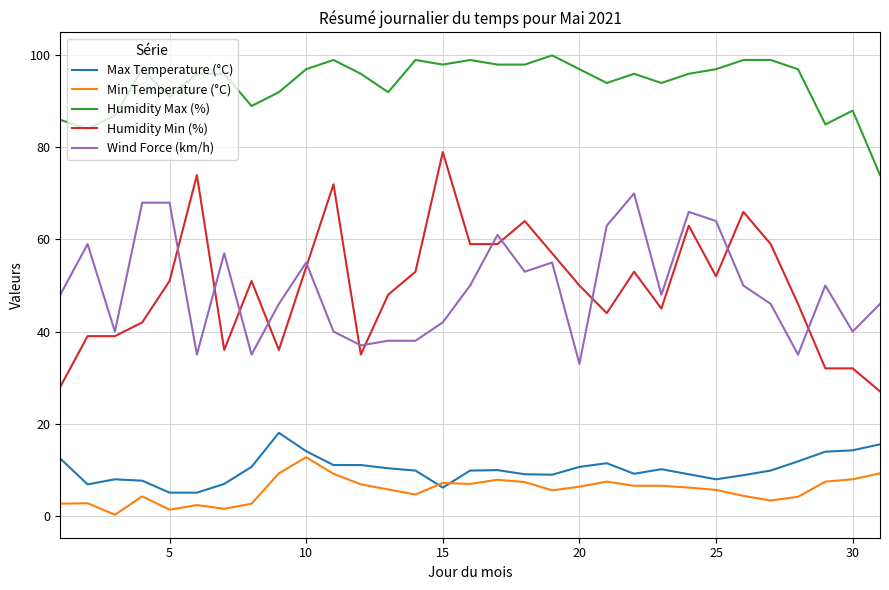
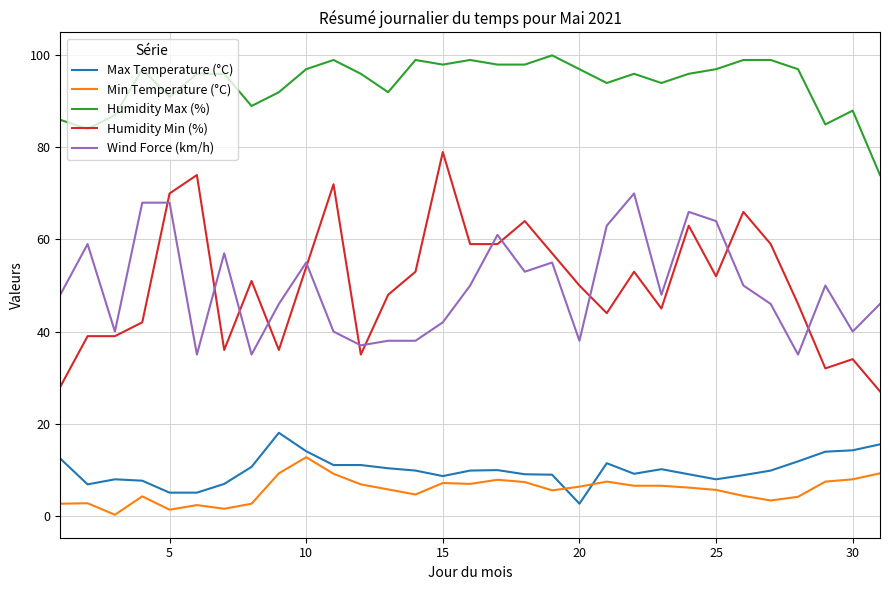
  {
    "Max Temperature (°C)": {
      "5": 5,
      "10": 14,
-     "15": 6,
-     "20": 11,
+     "15": 9,
+     "20": 3,
      "25": 8,
      "30": 14
    },
    "Min Temperature (°C)": {
      "5": 1,
      "10": 13,
      "15": 7,
      "20": 6,
      "25": 6,
      "30": 8
    },
    "Humidity Max (%)": {
      "10": 97,
      "15": 98,
      "20": 97,
      "25": 97,
      "30": 88
    },
    "Humidity Min (%)": {
-     "5": 51,
+     "5": 70,
      "10": 54,
      "15": 79,
      "20": 50,
      "25": 52,
-     "30": 32
+     "30": 34
    },
    "Wind Force (km/h)": {
      "5": 68,
      "10": 55,
      "15": 42,
-     "20": 33,
+     "20": 38,
      "25": 64,
      "30": 40
    }
  }
